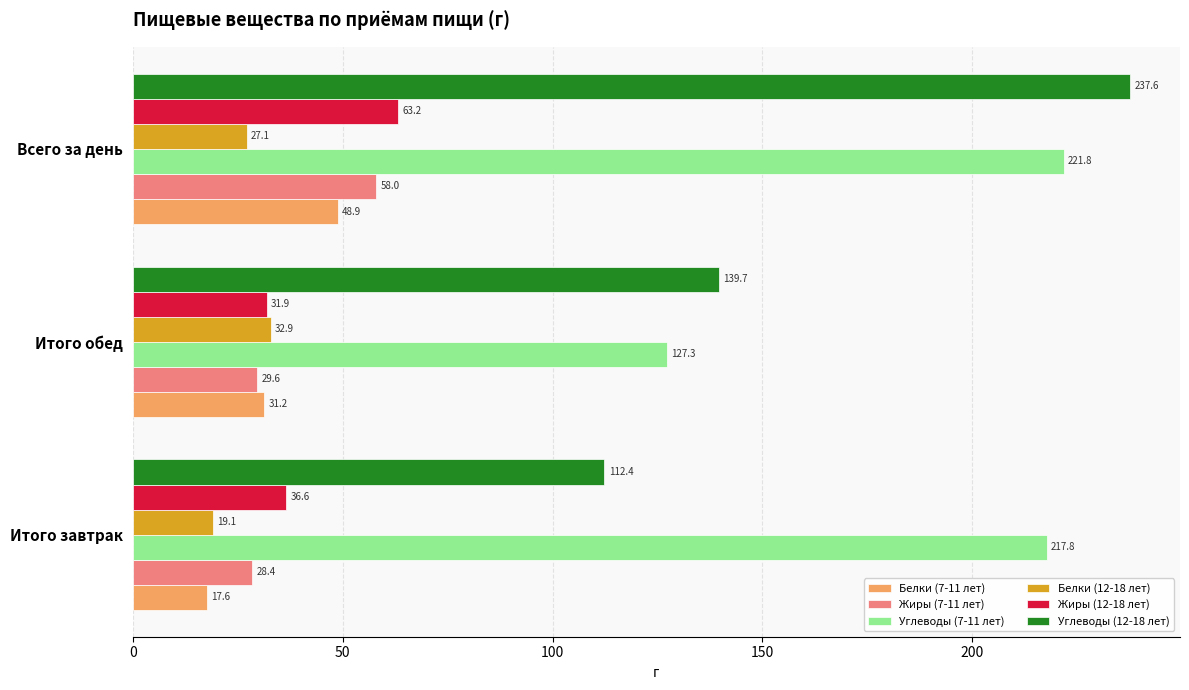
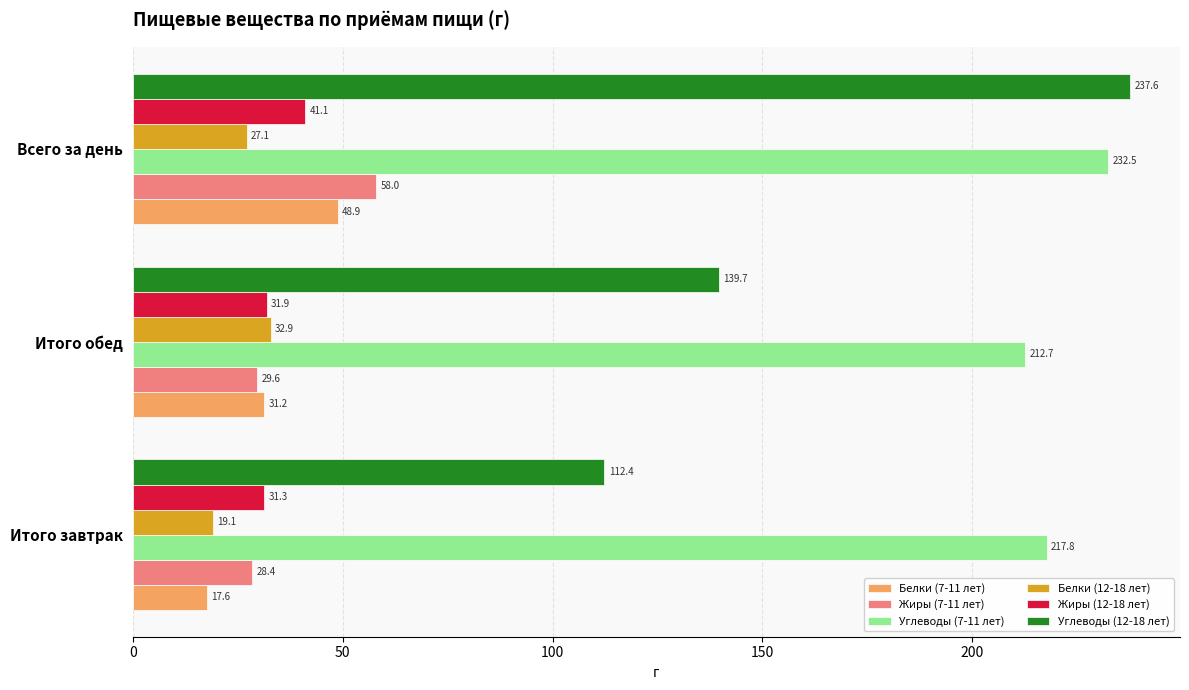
  {
    "Углеводы (7-11 лет)": {
-     "Всего за день": 221.8,
-     "Итого обед": 127.3,
+     "Всего за день": 232.5,
+     "Итого обед": 212.7,
      "Итого завтрак": 217.8
    },
    "Белки (12-18 лет)": {
      "Всего за день": 27.1,
      "Итого обед": 32.9,
      "Итого завтрак": 19.1
    },
    "Жиры (12-18 лет)": {
-     "Всего за день": 63.2,
+     "Всего за день": 41.1,
      "Итого обед": 31.9,
-     "Итого завтрак": 36.6
+     "Итого завтрак": 31.3
    },
    "Углеводы (12-18 лет)": {
      "Всего за день": 237.6,
      "Итого обед": 139.7,
      "Итого завтрак": 112.4
    }
  }
